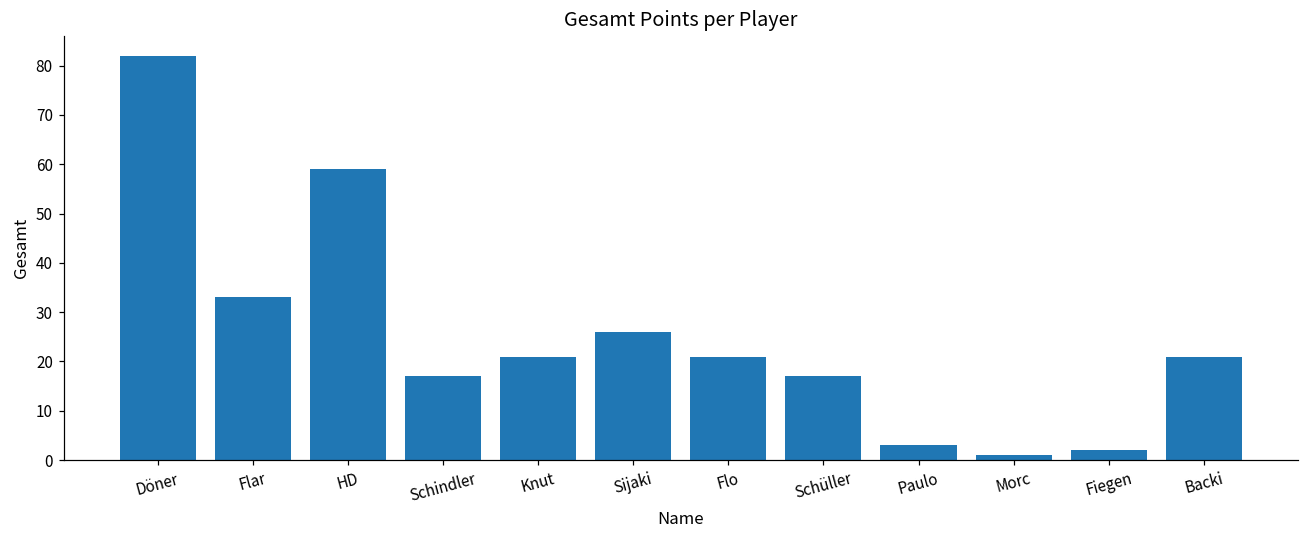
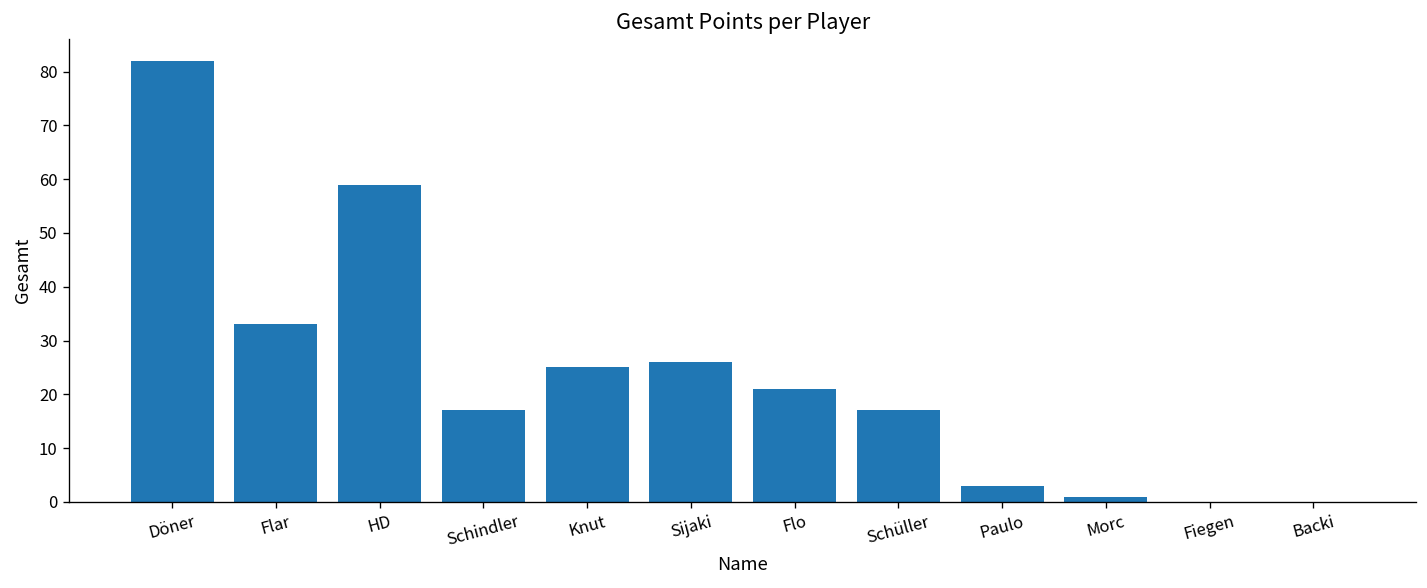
  {
    "Döner": 82,
    "Flar": 33,
    "HD": 59,
    "Schindler": 17,
-   "Knut": 21,
+   "Knut": 25,
    "Sijaki": 26,
    "Flo": 21,
    "Schüller": 17,
    "Paulo": 3,
    "Morc": 1,
-   "Fiegen": 2,
-   "Backi": 21
+   "Fiegen": 0,
+   "Backi": 0
  }
